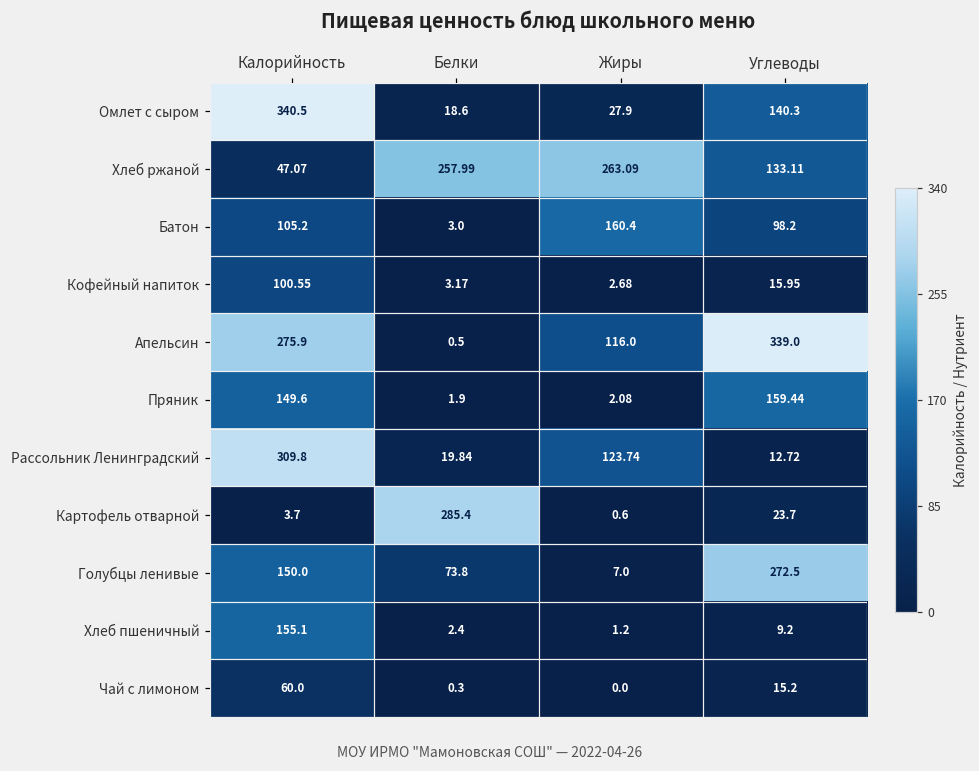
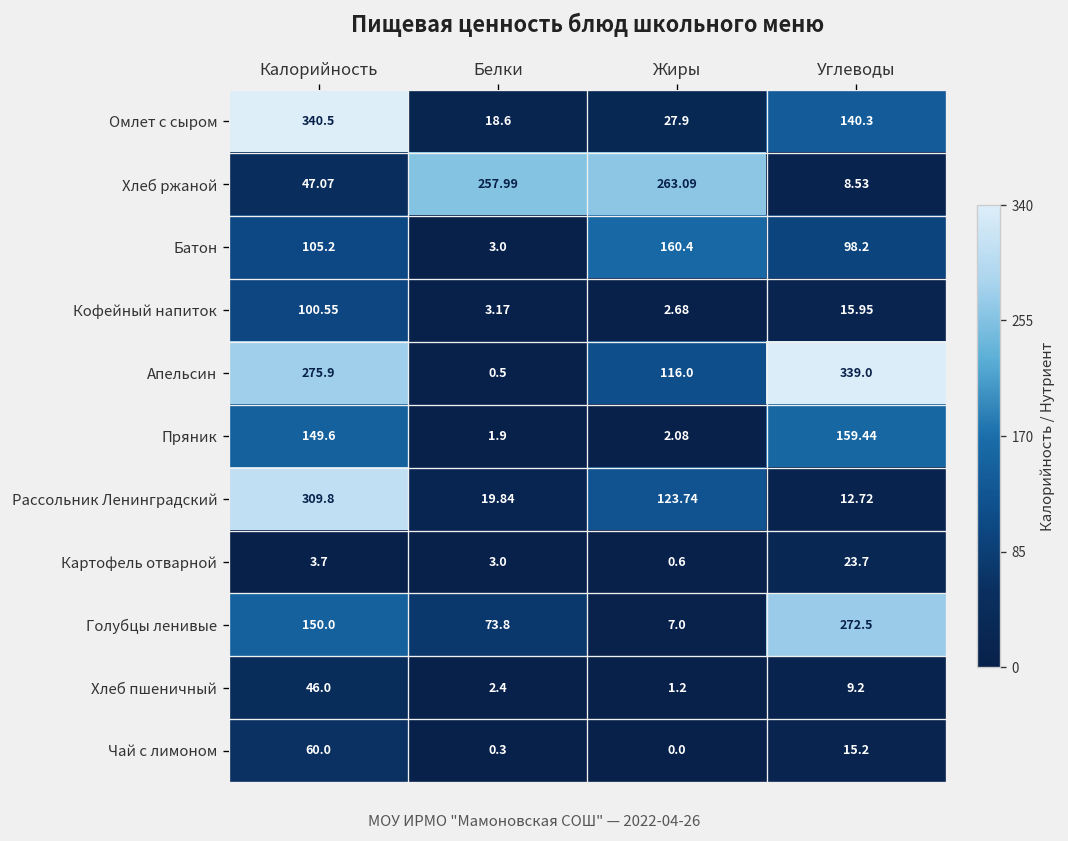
  {
    "Омлет с сыром": {
      "Калорийность": 340.5,
      "Белки": 18.6,
      "Жиры": 27.9,
      "Углеводы": 140.3
    },
    "Хлеб ржаной": {
      "Калорийность": 47.07,
      "Белки": 257.99,
      "Жиры": 263.09,
-     "Углеводы": 133.11
+     "Углеводы": 8.53
    },
    "Батон": {
      "Калорийность": 105.2,
      "Белки": 3.0,
      "Жиры": 160.4,
      "Углеводы": 98.2
    },
    "Кофейный напиток": {
      "Калорийность": 100.55,
      "Белки": 3.17,
      "Жиры": 2.68,
      "Углеводы": 15.95
    },
    "Апельсин": {
      "Калорийность": 275.9,
      "Белки": 0.5,
      "Жиры": 116.0,
      "Углеводы": 339.0
    },
    "Пряник": {
      "Калорийность": 149.6,
      "Белки": 1.9,
      "Жиры": 2.08,
      "Углеводы": 159.44
    },
    "Рассольник Ленинградский": {
      "Калорийность": 309.8,
      "Белки": 19.84,
      "Жиры": 123.74,
      "Углеводы": 12.72
    },
    "Картофель отварной": {
      "Калорийность": 3.7,
-     "Белки": 285.4,
+     "Белки": 3.0,
      "Жиры": 0.6,
      "Углеводы": 23.7
    },
    "Голубцы ленивые": {
      "Калорийность": 150.0,
      "Белки": 73.8,
      "Жиры": 7.0,
      "Углеводы": 272.5
    },
    "Хлеб пшеничный": {
-     "Калорийность": 155.1,
+     "Калорийность": 46.0,
      "Белки": 2.4,
      "Жиры": 1.2,
      "Углеводы": 9.2
    },
    "Чай с лимоном": {
      "Калорийность": 60.0,
      "Белки": 0.3,
      "Жиры": 0.0,
      "Углеводы": 15.2
    }
  }
